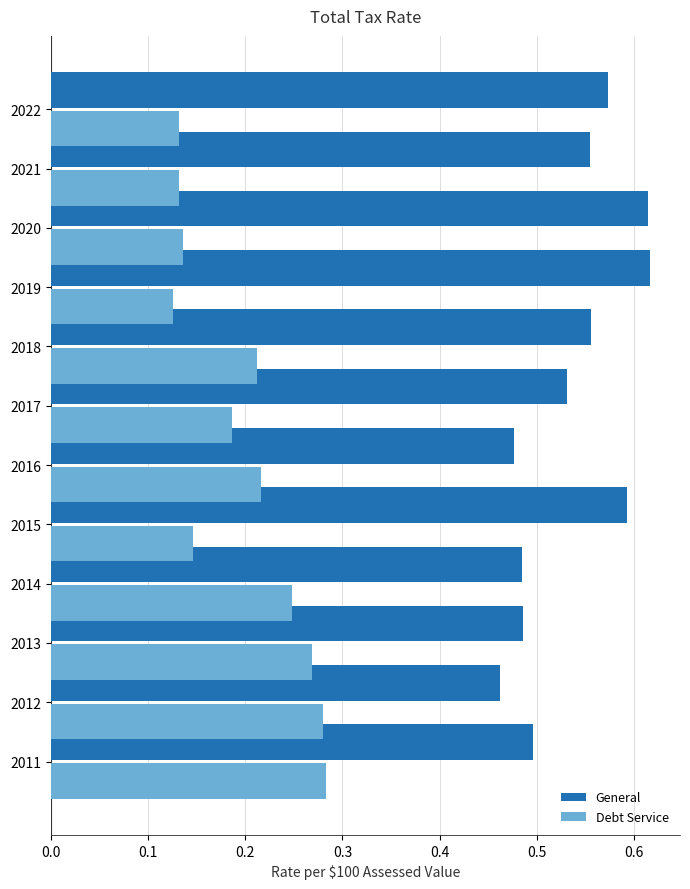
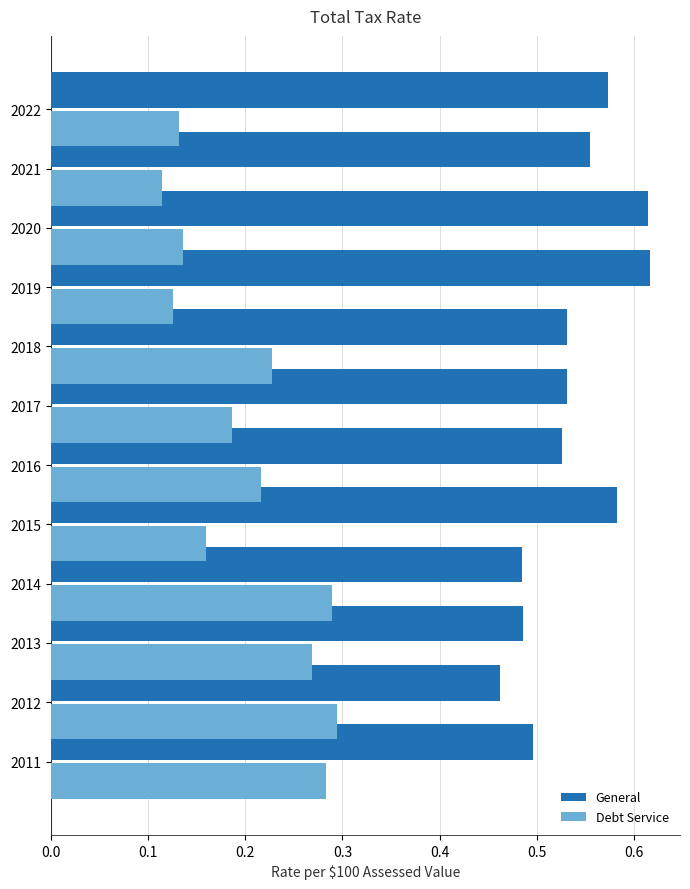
  {
    "General": {
      "2022": 0.57,
      "2021": 0.55,
      "2020": 0.61,
      "2019": 0.62,
-     "2018": 0.56,
+     "2018": 0.53,
      "2017": 0.53,
-     "2016": 0.48,
-     "2015": 0.59,
+     "2016": 0.53,
+     "2015": 0.58,
      "2014": 0.48,
      "2013": 0.49,
      "2012": 0.46,
      "2011": 0.50
    },
    "Debt Service": {
      "2022": 0.13,
-     "2021": 0.13,
+     "2021": 0.11,
      "2020": 0.14,
      "2019": 0.13,
-     "2018": 0.21,
+     "2018": 0.23,
      "2017": 0.19,
      "2016": 0.22,
-     "2015": 0.15,
-     "2014": 0.25,
+     "2015": 0.16,
+     "2014": 0.29,
      "2013": 0.27,
-     "2012": 0.28,
+     "2012": 0.29,
      "2011": 0.28
    }
  }
